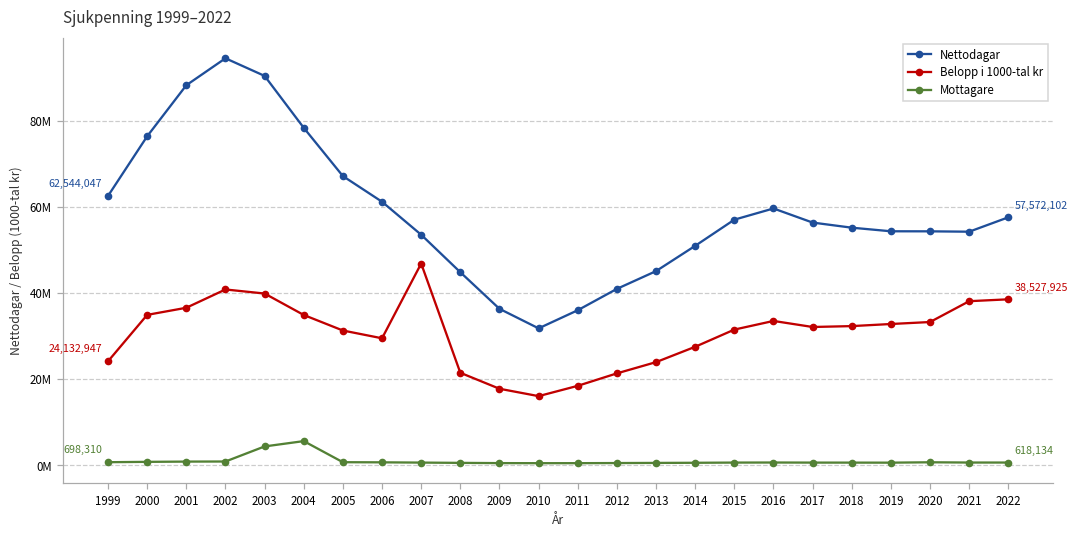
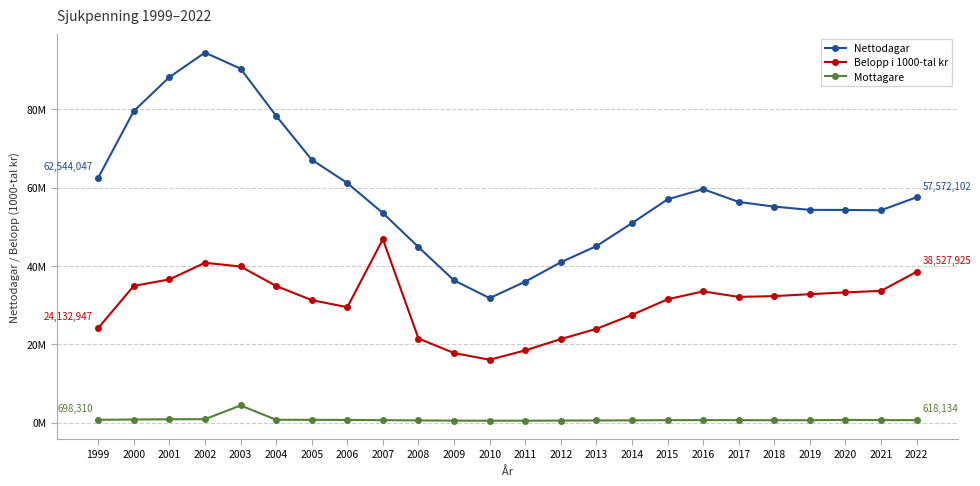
  {
    "Nettodagar": {
-     "2000": 76000000,
+     "2000": 80000000,
      "2001": 88000000,
      "2002": 95000000,
      "2003": 90000000,
      "2004": 78000000,
      "2005": 67000000,
      "2006": 61000000,
      "2007": 54000000,
      "2008": 45000000,
      "2009": 36000000,
      "2010": 32000000,
      "2011": 36000000,
      "2012": 41000000,
      "2013": 45000000,
      "2014": 51000000,
      "2015": 57000000,
      "2016": 60000000,
      "2017": 56000000,
      "2018": 55000000,
      "2019": 54000000,
      "2020": 54000000,
      "2021": 54000000
    },
    "Belopp i 1000-tal kr": {
      "2000": 35000000,
      "2001": 37000000,
      "2002": 41000000,
      "2003": 40000000,
      "2004": 35000000,
      "2005": 31000000,
      "2006": 29000000,
      "2007": 47000000,
      "2008": 21000000,
      "2009": 18000000,
      "2010": 16000000,
      "2011": 18000000,
      "2012": 21000000,
      "2013": 24000000,
      "2014": 28000000,
      "2015": 31000000,
      "2016": 34000000,
      "2017": 32000000,
      "2018": 32000000,
      "2019": 33000000,
      "2020": 33000000,
-     "2021": 38000000
+     "2021": 34000000
    },
    "Mottagare": {
      "2000": 1000000,
      "2001": 1000000,
      "2002": 1000000,
      "2003": 4000000,
-     "2004": 6000000,
+     "2004": 1000000,
      "2005": 1000000,
      "2006": 1000000,
      "2007": 1000000,
      "2008": 1000000,
      "2009": 0,
      "2010": 0,
      "2011": 0,
      "2012": 1000000,
      "2013": 1000000,
      "2014": 1000000,
      "2015": 1000000,
      "2016": 1000000,
      "2017": 1000000,
      "2018": 1000000,
      "2019": 1000000,
      "2020": 1000000,
      "2021": 1000000
    }
  }
